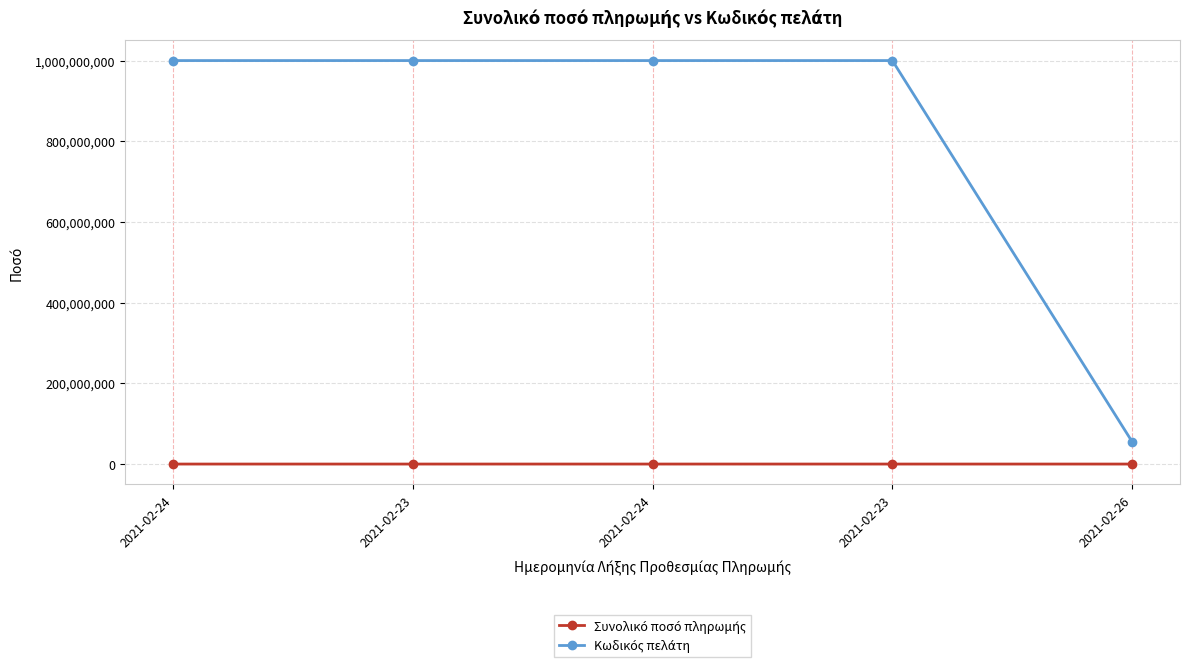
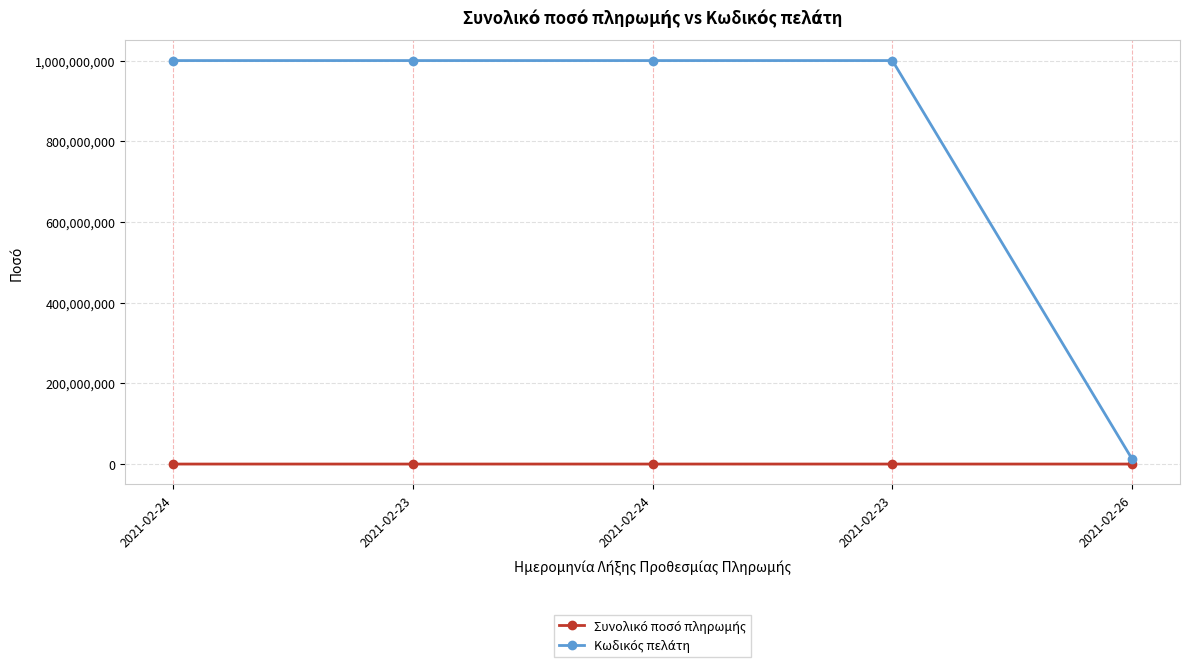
  {
    "Συνολικό ποσό πληρωμής": {
      "2021-02-26": "0"
    },
    "Κωδικός πελάτη": {
-     "2021-02-26": "60,000,000"
+     "2021-02-26": "10,000,000"
    }
  }
